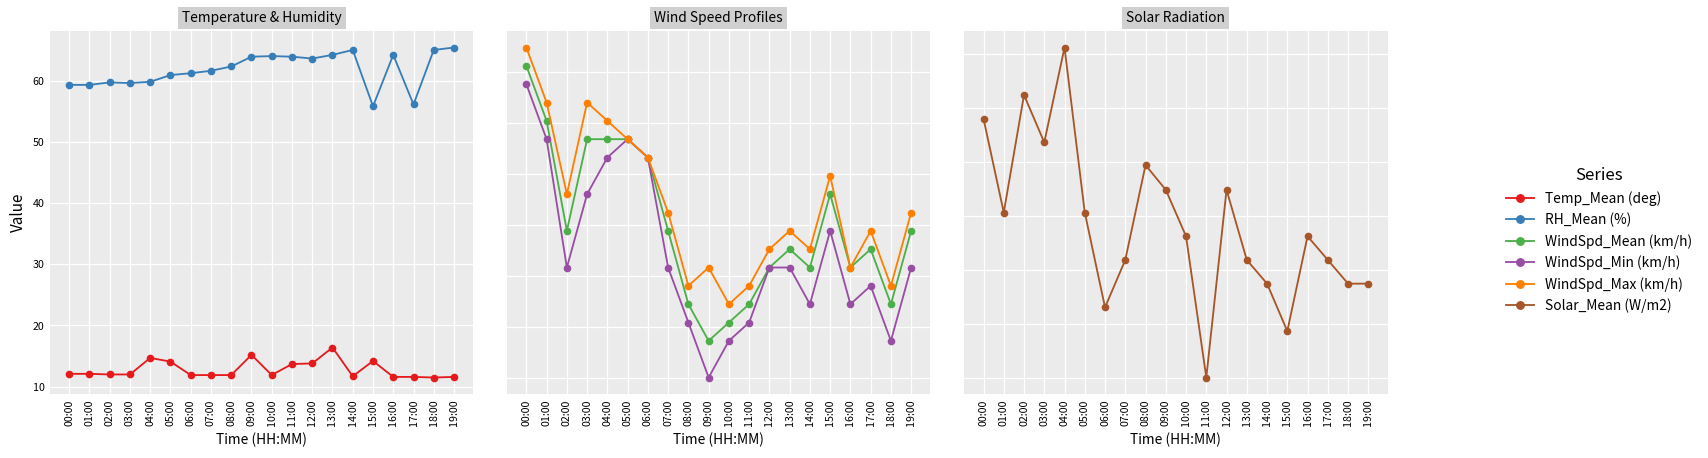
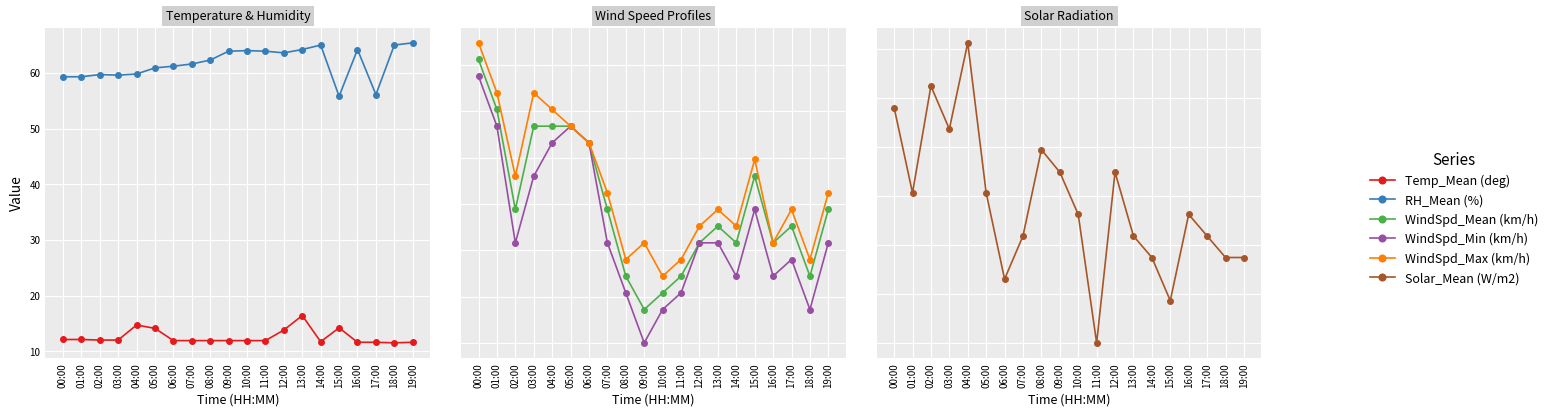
  {
    "Temperature & Humidity": {
      "Temp_Mean (deg)": {
        "00:00": 12,
        "01:00": 12,
        "02:00": 12,
        "03:00": 12,
        "04:00": 15,
        "05:00": 14,
        "06:00": 12,
        "07:00": 12,
        "08:00": 12,
-       "09:00": 15,
+       "09:00": 12,
        "10:00": 12,
-       "11:00": 14,
+       "11:00": 12,
        "12:00": 14,
        "13:00": 16,
        "14:00": 12,
        "15:00": 14,
        "16:00": 12,
        "17:00": 12,
        "18:00": 12,
        "19:00": 12
      },
      "RH_Mean (%)": {
        "00:00": 59,
        "01:00": 59,
        "02:00": 60,
        "03:00": 60,
        "04:00": 60,
        "05:00": 61,
        "06:00": 61,
        "07:00": 62,
        "08:00": 62,
        "09:00": 64,
        "10:00": 64,
        "11:00": 64,
        "12:00": 64,
        "13:00": 64,
        "14:00": 65,
        "15:00": 56,
        "16:00": 64,
        "17:00": 56,
        "18:00": 65,
        "19:00": 65
      }
    }
  }
